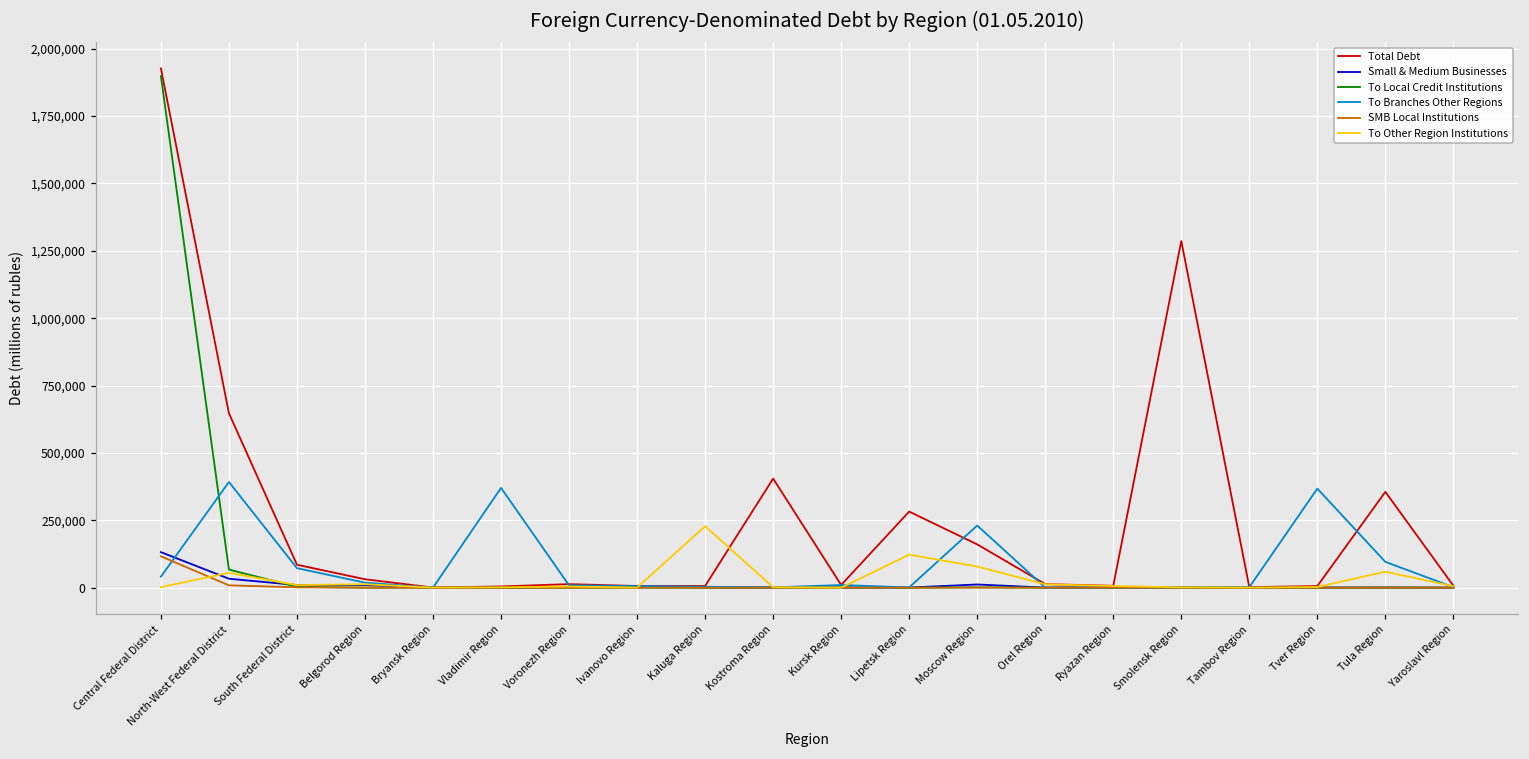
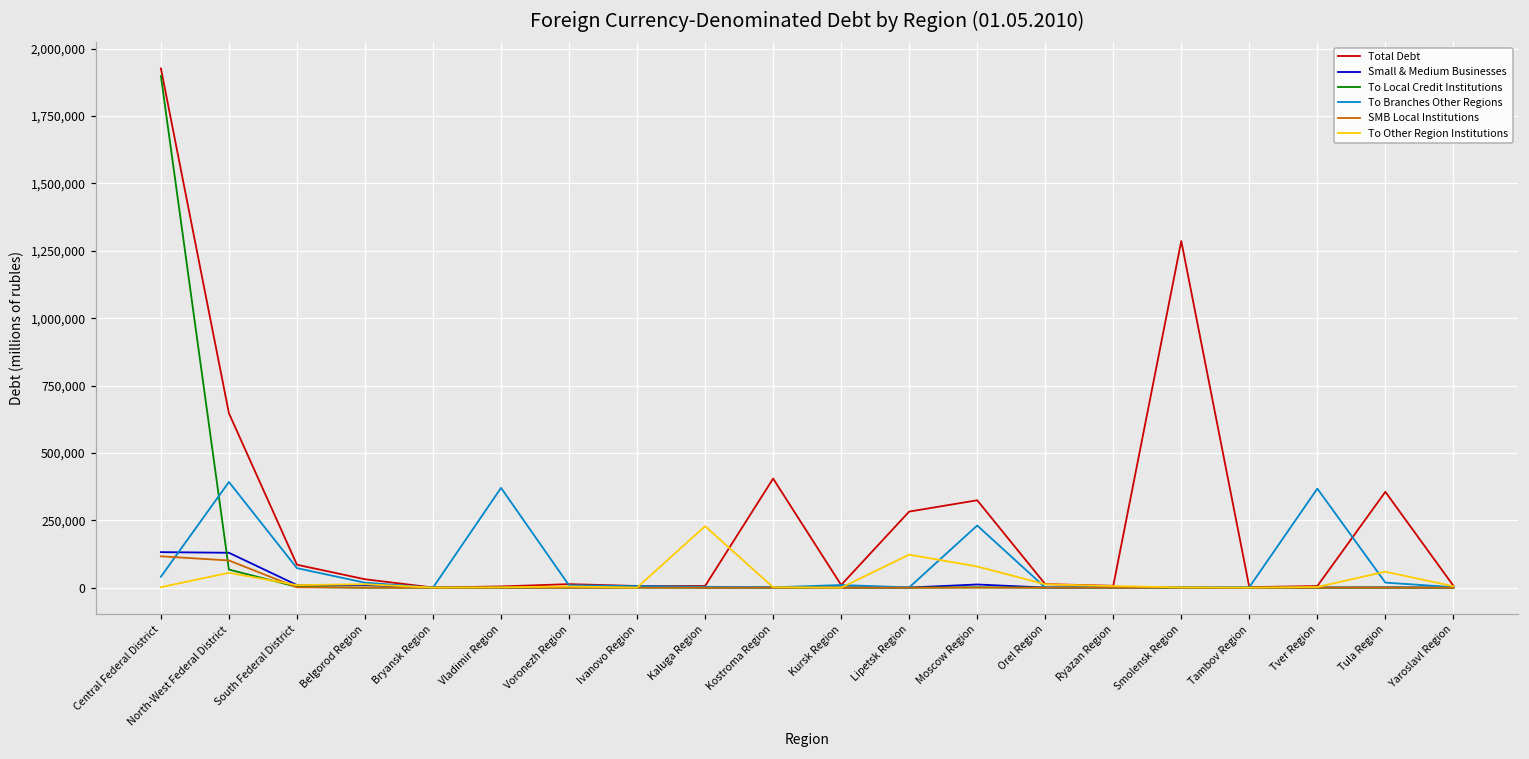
  {
    "Total Debt": {
      "Central Federal District": "1,930,000",
      "North-West Federal District": "650,000",
      "South Federal District": "90,000",
      "Belgorod Region": "30,000",
      "Kostroma Region": "400,000",
      "Lipetsk Region": "280,000",
-     "Moscow Region": "160,000",
+     "Moscow Region": "320,000",
      "Smolensk Region": "1,290,000",
      "Tula Region": "360,000"
    },
    "Small & Medium Businesses": {
      "Central Federal District": "130,000",
-     "North-West Federal District": "30,000"
+     "North-West Federal District": "130,000"
    },
    "To Local Credit Institutions": {
      "Central Federal District": "1,900,000",
      "North-West Federal District": "70,000"
    },
    "To Branches Other Regions": {
      "Central Federal District": "40,000",
      "North-West Federal District": "390,000",
      "South Federal District": "70,000",
      "Vladimir Region": "370,000",
      "Moscow Region": "230,000",
      "Tver Region": "370,000",
-     "Tula Region": "100,000"
+     "Tula Region": "20,000"
    },
    "SMB Local Institutions": {
      "Central Federal District": "120,000",
-     "North-West Federal District": "10,000"
+     "North-West Federal District": "100,000"
    },
    "To Other Region Institutions": {
      "Central Federal District": "0",
      "North-West Federal District": "60,000",
      "Kaluga Region": "230,000",
      "Lipetsk Region": "120,000",
      "Moscow Region": "80,000",
      "Tula Region": "60,000"
    }
  }
